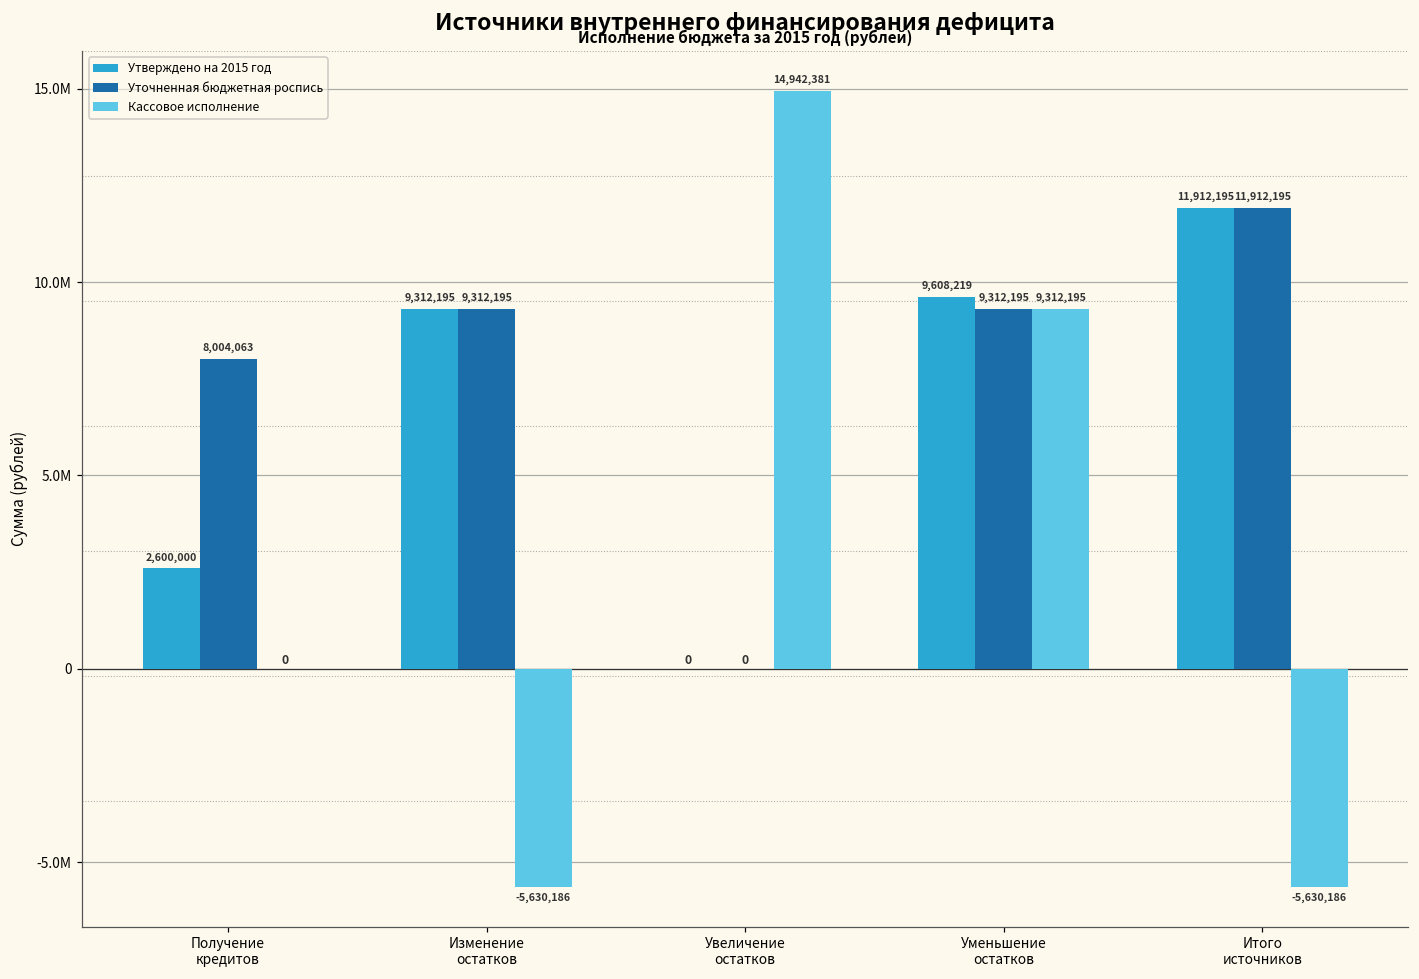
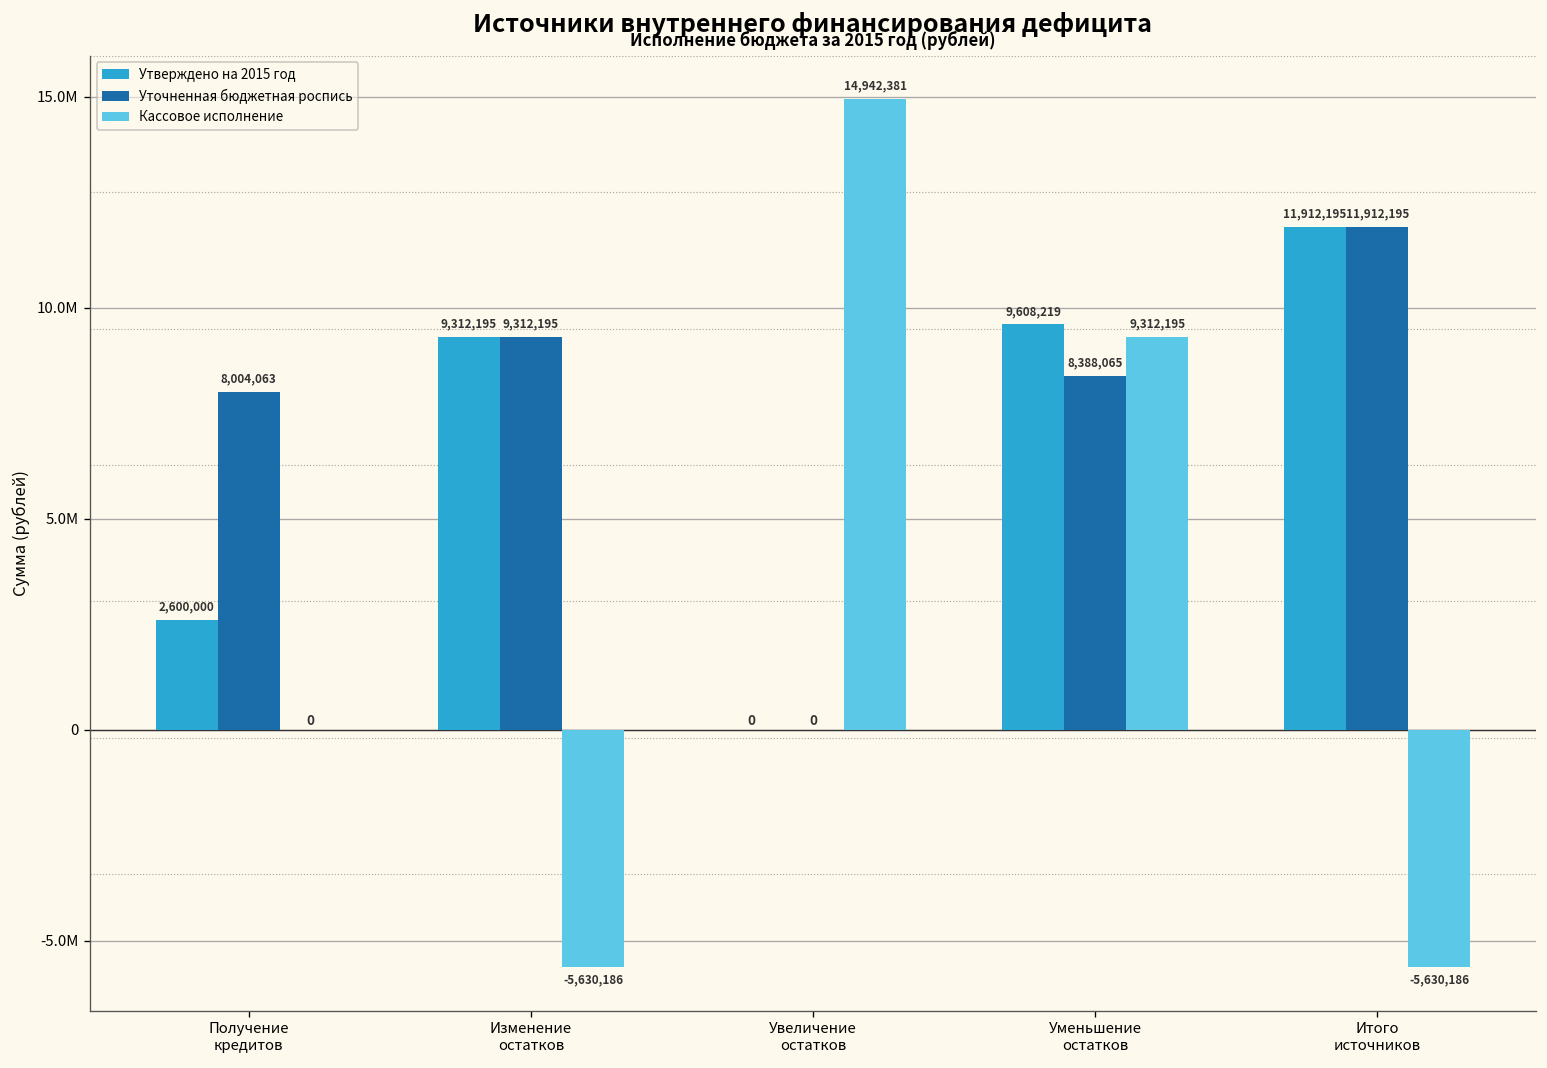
  {
    "Утверждено на 2015 год": {
      "Получение кредитов": "2,600,000",
      "Изменение остатков": "9,312,195",
      "Увеличение остатков": "0",
      "Уменьшение остатков": "9,608,219",
      "Итого источников": "11,912,195"
    },
    "Уточненная бюджетная роспись": {
      "Получение кредитов": "8,004,063",
      "Изменение остатков": "9,312,195",
      "Увеличение остатков": "0",
-     "Уменьшение остатков": "9,312,195",
+     "Уменьшение остатков": "8,388,065",
      "Итого источников": "11,912,195"
    },
    "Кассовое исполнение": {
      "Получение кредитов": "0",
      "Изменение остатков": "-5,630,186",
      "Увеличение остатков": "14,942,381",
      "Уменьшение остатков": "9,312,195",
      "Итого источников": "-5,630,186"
    }
  }
